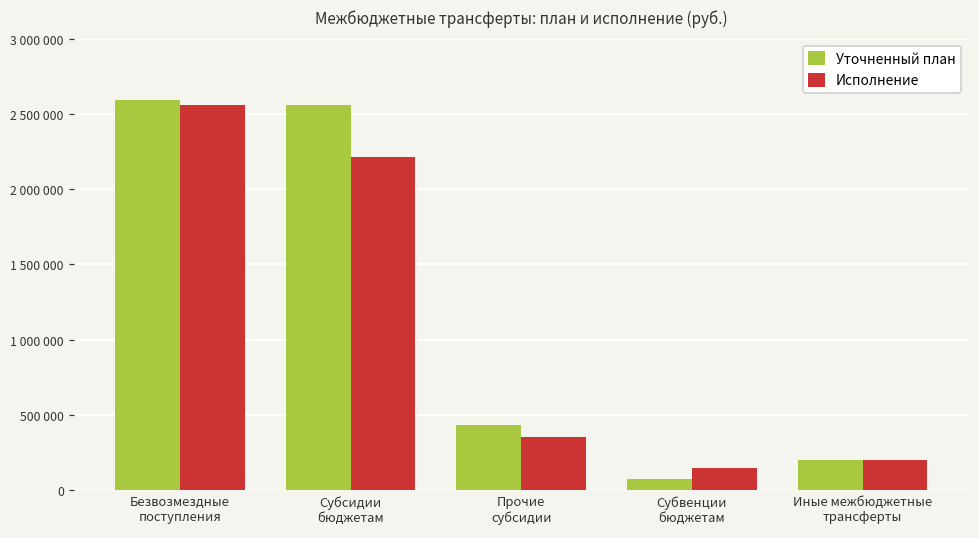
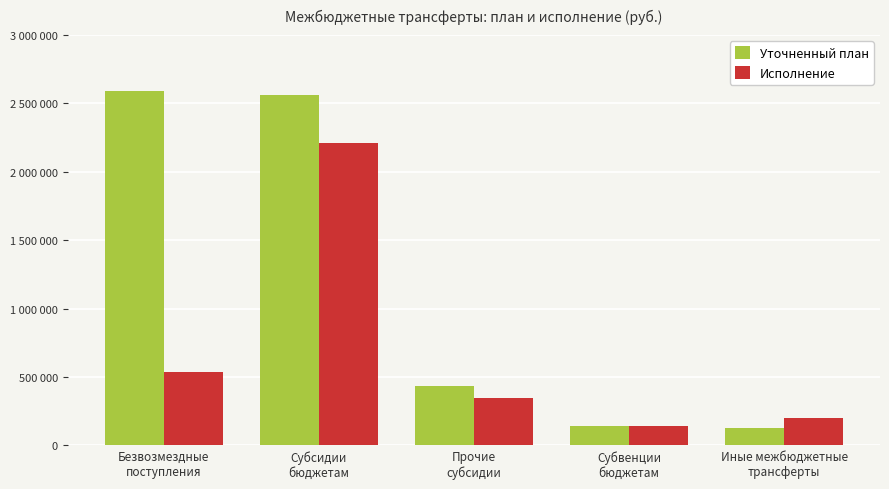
  {
    "Уточненный план": {
      "Безвозмездные поступления": 2590000,
      "Субсидии бюджетам": 2560000,
      "Прочие субсидии": 430000,
-     "Субвенции бюджетам": 70000,
-     "Иные межбюджетные трансферты": 200000
+     "Субвенции бюджетам": 140000,
+     "Иные межбюджетные трансферты": 130000
    },
    "Исполнение": {
-     "Безвозмездные поступления": 2560000,
+     "Безвозмездные поступления": 540000,
      "Субсидии бюджетам": 2210000,
      "Прочие субсидии": 350000,
      "Субвенции бюджетам": 140000,
      "Иные межбюджетные трансферты": 200000
    }
  }
